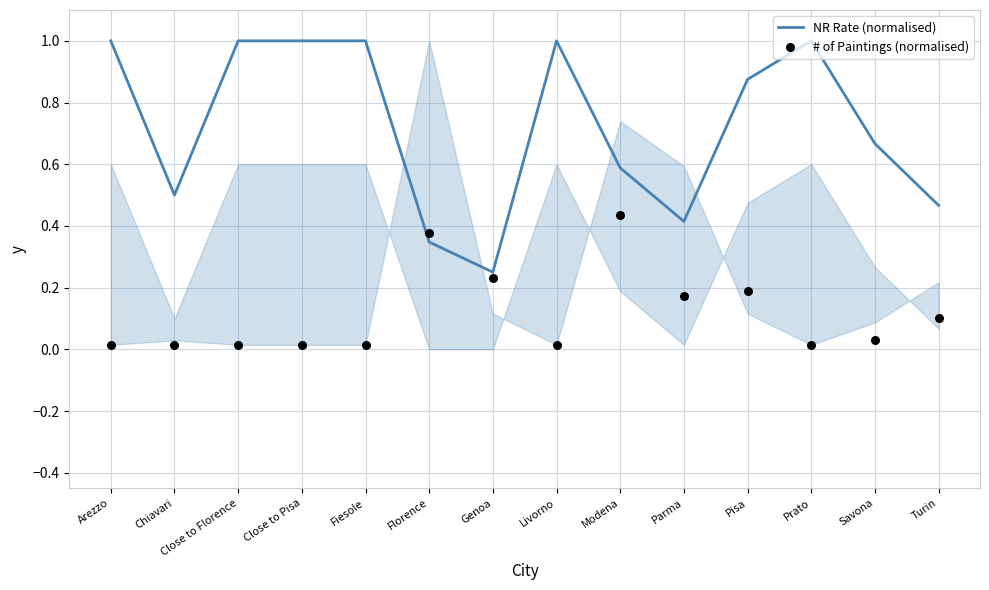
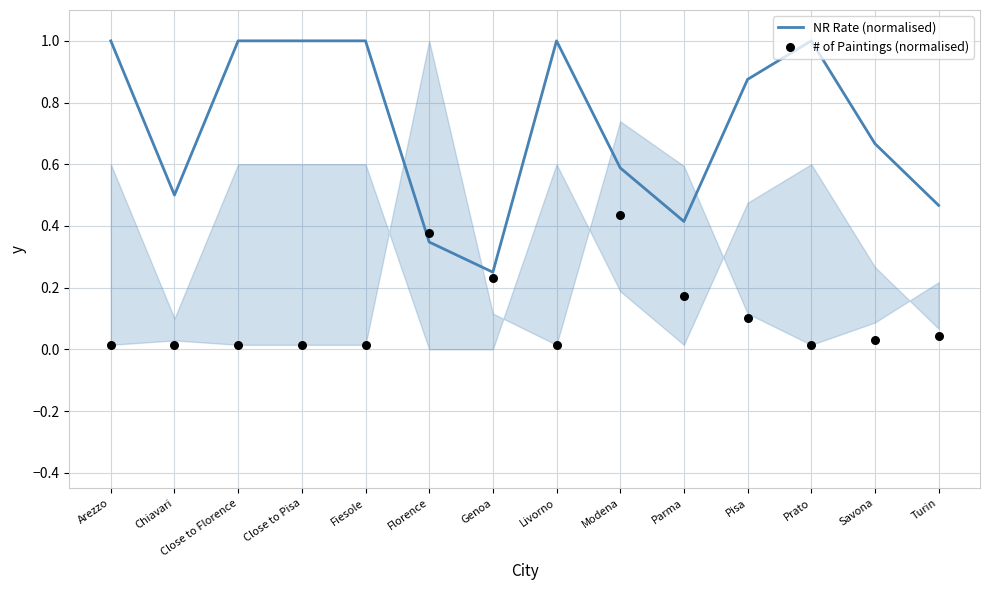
  {
    "# of Paintings (normalised)": {
-     "Pisa": 0.19,
-     "Turin": 0.10
+     "Pisa": 0.10,
+     "Turin": 0.04
    }
  }
